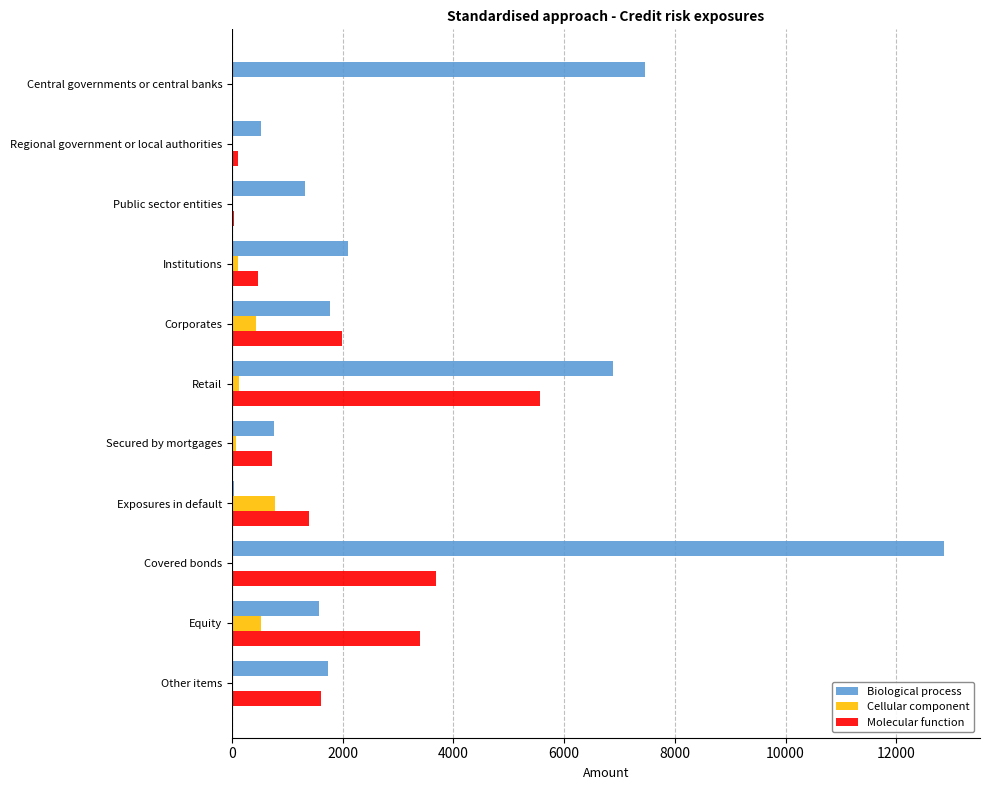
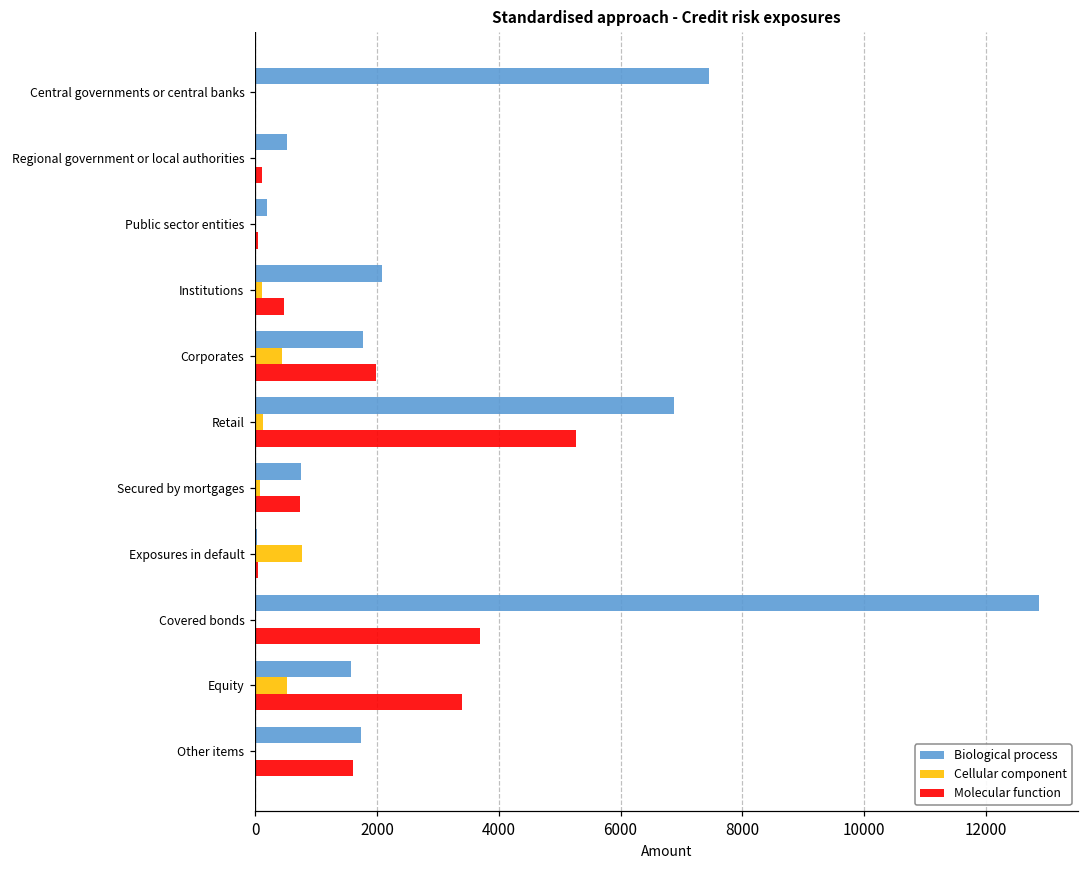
  {
    "Biological process": {
      "Central governments or central banks": 7500,
      "Regional government or local authorities": 500,
-     "Public sector entities": 1300,
+     "Public sector entities": 200,
      "Institutions": 2100,
      "Corporates": 1800,
      "Retail": 6900,
      "Secured by mortgages": 800,
      "Covered bonds": 12900,
      "Equity": 1600,
      "Other items": 1700
    },
    "Cellular component": {
      "Regional government or local authorities": 0,
      "Public sector entities": 0,
      "Institutions": 100,
      "Corporates": 400,
      "Retail": 100,
      "Secured by mortgages": 100,
      "Exposures in default": 800,
      "Covered bonds": 0,
      "Equity": 500,
      "Other items": 0
    },
    "Molecular function": {
      "Regional government or local authorities": 100,
      "Institutions": 500,
      "Corporates": 2000,
-     "Retail": 5600,
+     "Retail": 5300,
      "Secured by mortgages": 700,
-     "Exposures in default": 1400,
+     "Exposures in default": 0,
      "Covered bonds": 3700,
      "Equity": 3400,
      "Other items": 1600
    }
  }
